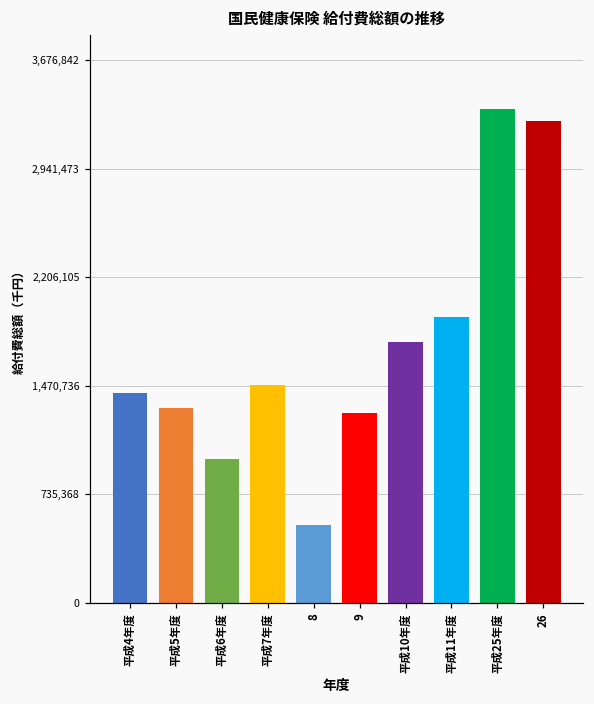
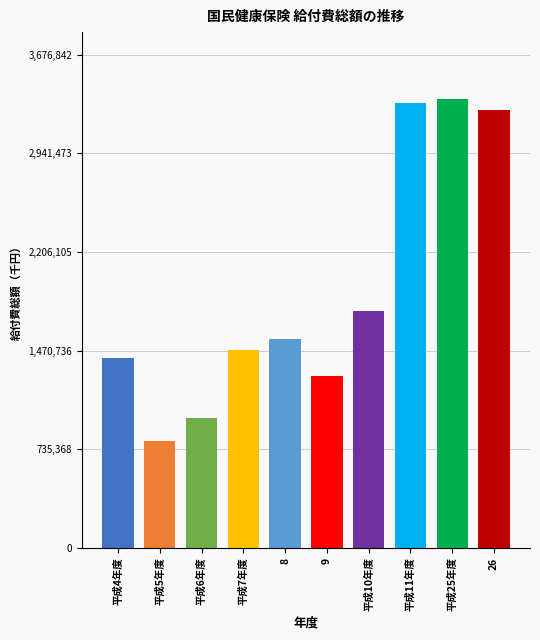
  {
    "平成4年度": "1,420,000",
-   "平成5年度": "1,320,000",
+   "平成5年度": "800,000",
    "平成6年度": "970,000",
    "平成7年度": "1,480,000",
-   "8": "520,000",
+   "8": "1,560,000",
    "9": "1,280,000",
    "平成10年度": "1,760,000",
-   "平成11年度": "1,940,000",
+   "平成11年度": "3,320,000",
    "平成25年度": "3,340,000",
    "26": "3,260,000"
  }
